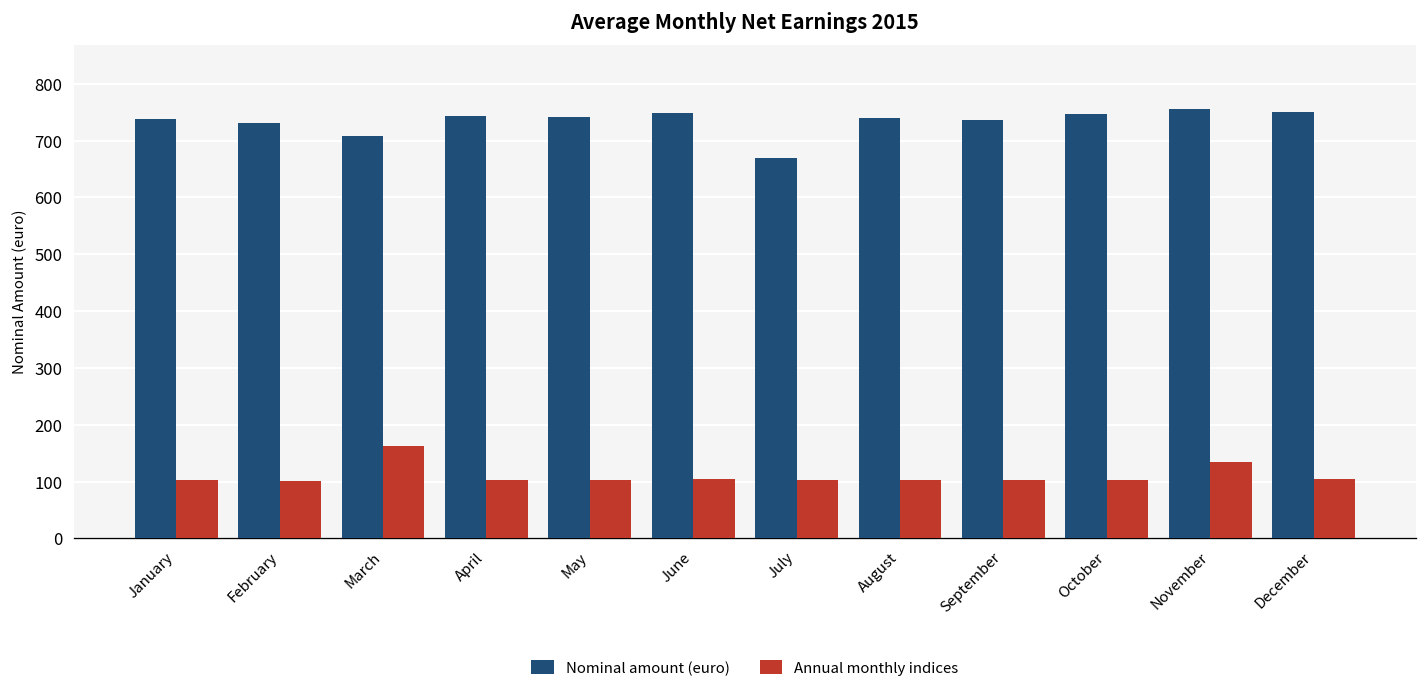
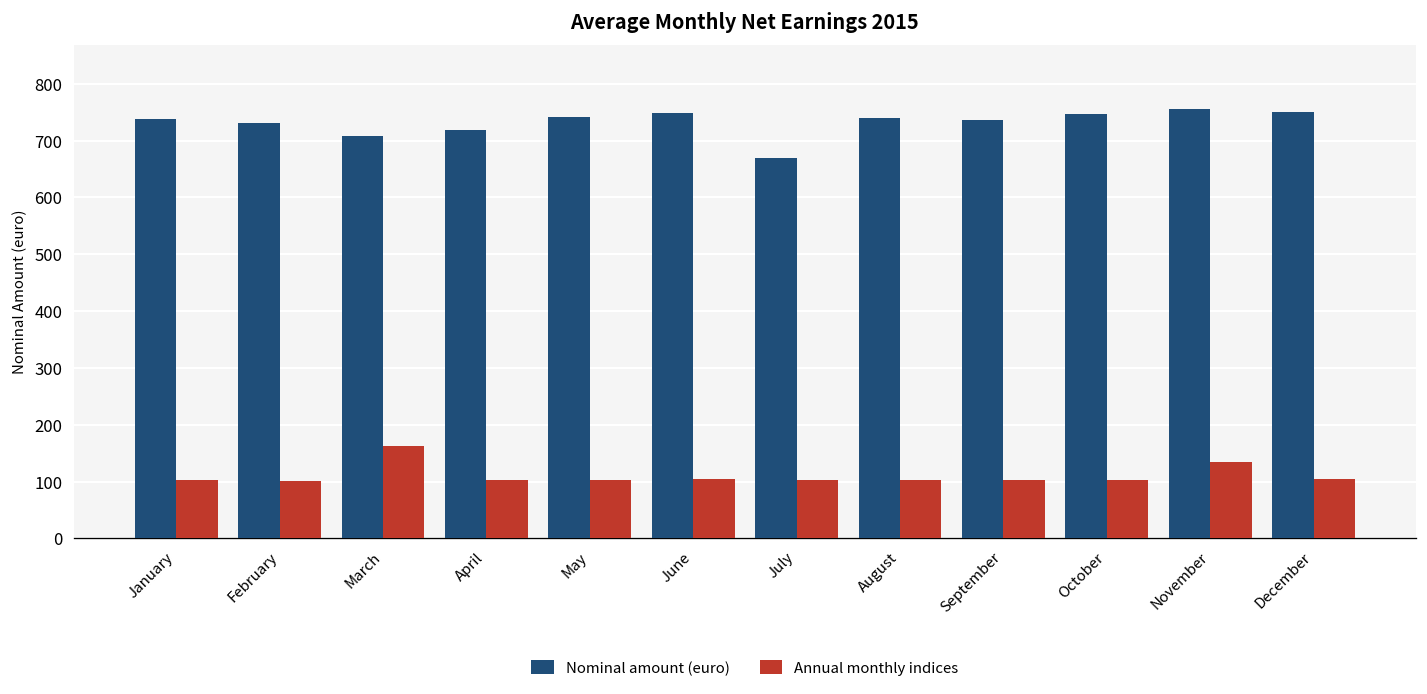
  {
    "Nominal amount (euro)": {
      "January": 740,
      "February": 730,
      "March": 710,
-     "April": 740,
+     "April": 720,
      "May": 740,
      "June": 750,
      "July": 670,
      "August": 740,
      "September": 740,
      "October": 750,
      "November": 760,
      "December": 750
    },
    "Annual monthly indices": {
      "January": 100,
      "February": 100,
      "March": 160,
      "April": 100,
      "May": 100,
      "June": 110,
      "July": 100,
      "August": 100,
      "September": 100,
      "October": 100,
      "November": 140,
      "December": 100
    }
  }
